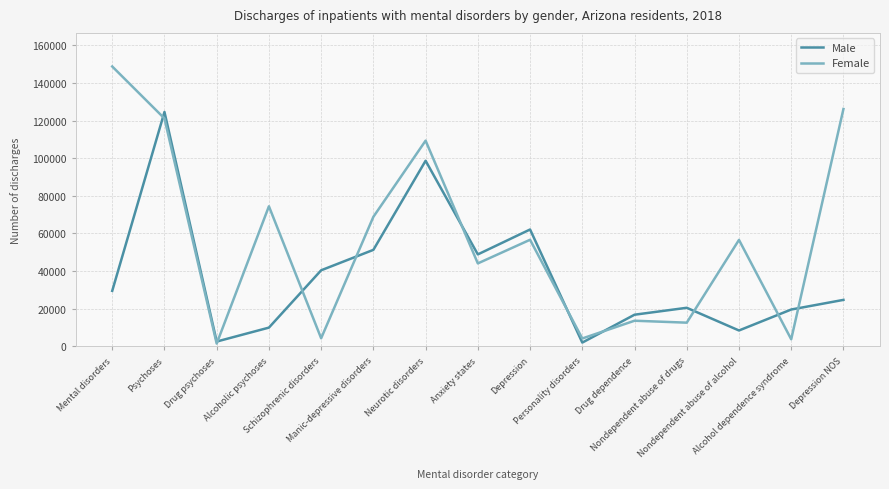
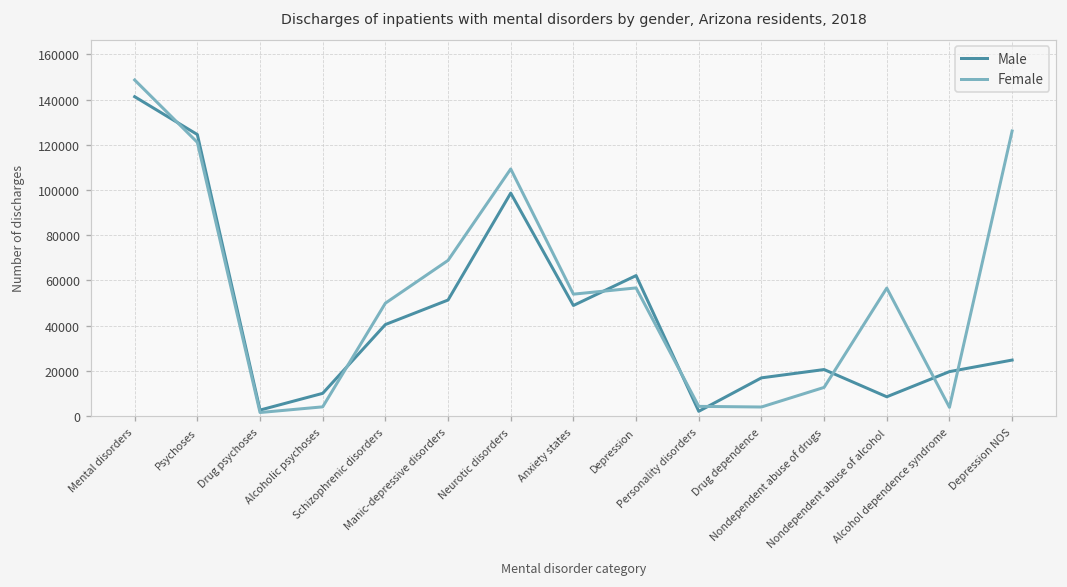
  {
    "Male": {
-     "Mental disorders": 30000,
+     "Mental disorders": 141000,
      "Psychoses": 125000,
      "Alcoholic psychoses": 10000,
      "Schizophrenic disorders": 40000,
      "Manic-depressive disorders": 51000,
      "Neurotic disorders": 99000,
      "Anxiety states": 49000,
      "Depression": 62000,
      "Personality disorders": 2000,
      "Drug dependence": 17000,
      "Nondependent abuse of drugs": 21000,
      "Nondependent abuse of alcohol": 8000,
      "Alcohol dependence syndrome": 20000,
      "Depression NOS": 25000
    },
    "Female": {
      "Mental disorders": 149000,
      "Psychoses": 121000,
-     "Alcoholic psychoses": 74000,
-     "Schizophrenic disorders": 4000,
+     "Alcoholic psychoses": 4000,
+     "Schizophrenic disorders": 50000,
      "Manic-depressive disorders": 69000,
      "Neurotic disorders": 109000,
-     "Anxiety states": 44000,
+     "Anxiety states": 54000,
      "Depression": 57000,
      "Personality disorders": 4000,
-     "Drug dependence": 14000,
+     "Drug dependence": 4000,
      "Nondependent abuse of drugs": 13000,
      "Nondependent abuse of alcohol": 57000,
      "Alcohol dependence syndrome": 4000,
      "Depression NOS": 126000
    }
  }
